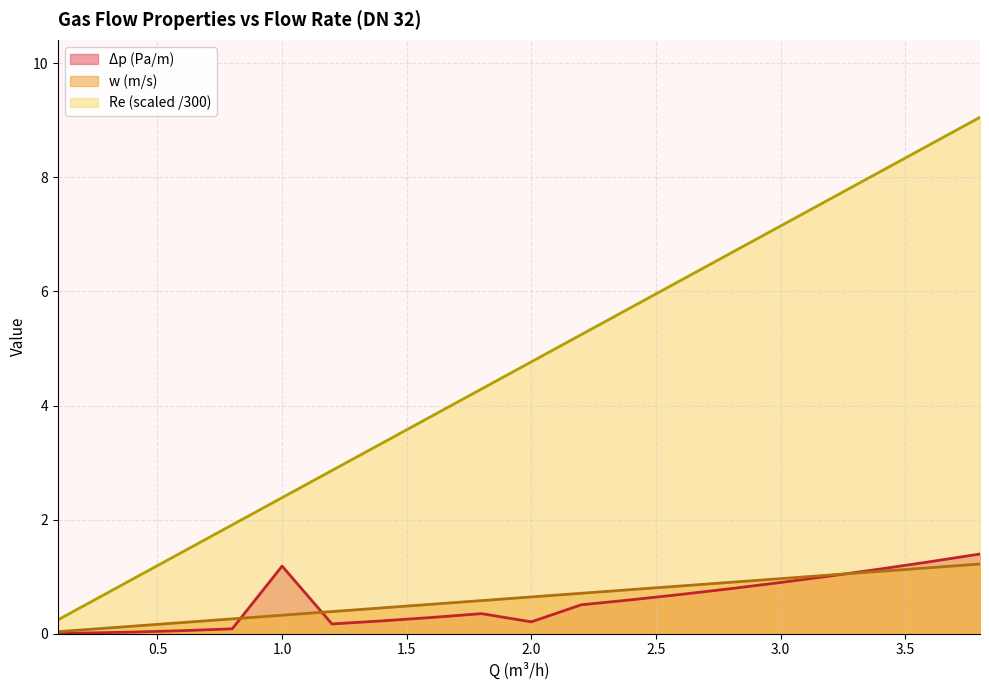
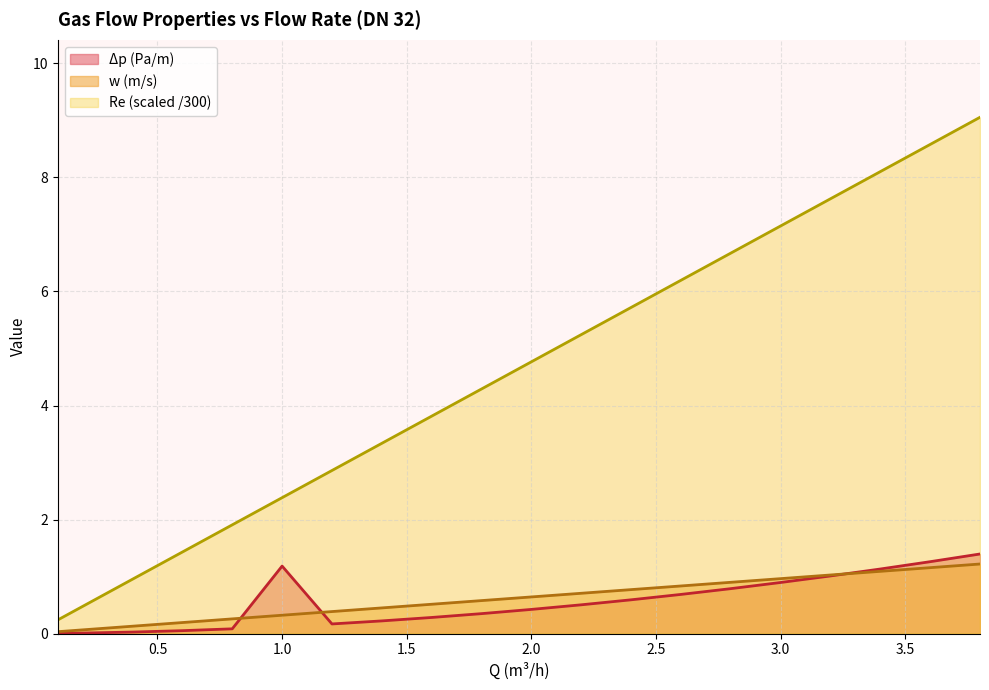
  {
    "Δp (Pa/m)": {
      "1.0": 1.2,
-     "2.0": 0.2,
+     "2.0": 0.4,
      "3.0": 0.9
    }
  }
